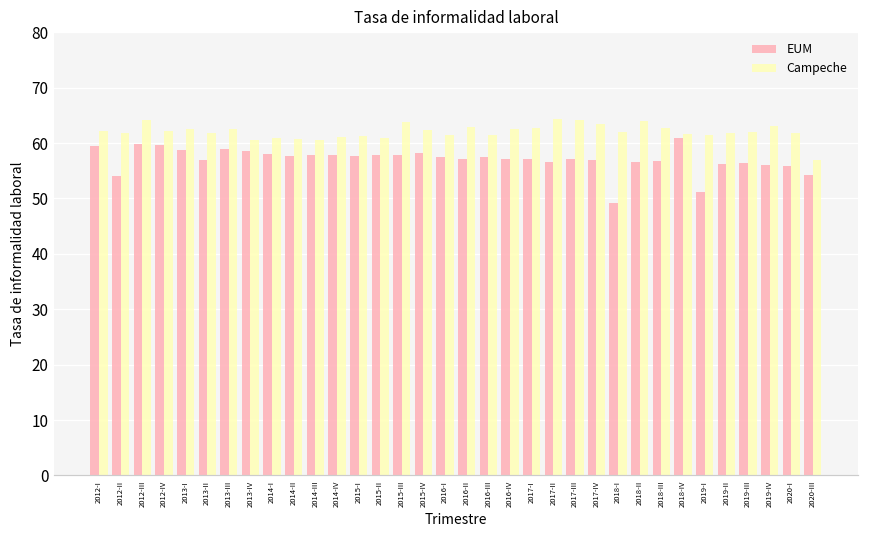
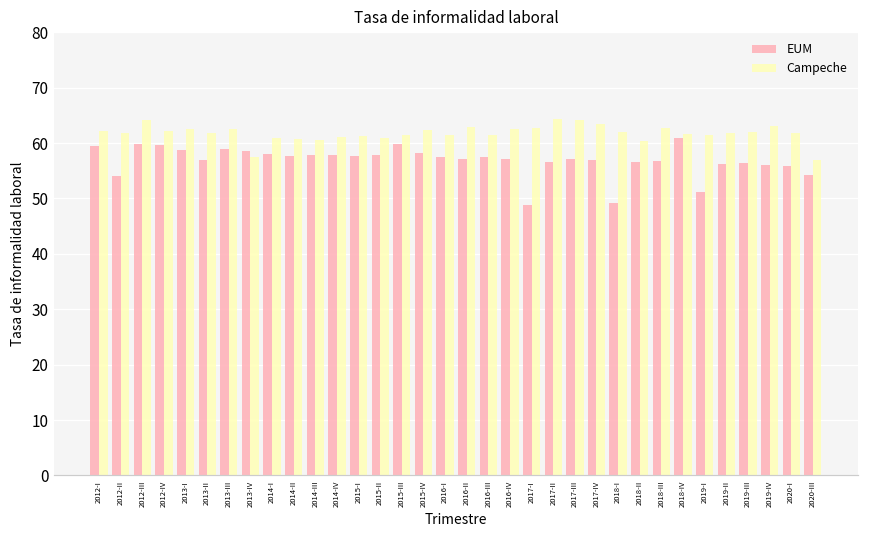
  {
    "EUM": {
      "2012-I": 59,
      "2012-II": 54,
      "2012-III": 60,
      "2012-IV": 60,
      "2013-I": 59,
      "2013-II": 57,
      "2013-III": 59,
      "2013-IV": 59,
      "2014-I": 58,
      "2014-II": 58,
      "2014-III": 58,
      "2014-IV": 58,
      "2015-I": 58,
      "2015-II": 58,
-     "2015-III": 58,
+     "2015-III": 60,
      "2015-IV": 58,
      "2016-I": 57,
      "2016-II": 57,
      "2016-III": 57,
      "2016-IV": 57,
-     "2017-I": 57,
+     "2017-I": 49,
      "2017-II": 57,
      "2017-III": 57,
      "2017-IV": 57,
      "2018-I": 49,
      "2018-II": 57,
      "2018-III": 57,
      "2018-IV": 61,
      "2019-I": 51,
      "2019-II": 56,
      "2019-III": 56,
      "2019-IV": 56,
      "2020-I": 56,
      "2020-III": 54
    },
    "Campeche": {
      "2012-I": 62,
      "2012-II": 62,
      "2012-III": 64,
      "2012-IV": 62,
      "2013-I": 63,
      "2013-II": 62,
      "2013-III": 63,
-     "2013-IV": 61,
+     "2013-IV": 57,
      "2014-I": 61,
      "2014-II": 61,
      "2014-III": 61,
      "2014-IV": 61,
      "2015-I": 61,
      "2015-II": 61,
-     "2015-III": 64,
+     "2015-III": 62,
      "2015-IV": 62,
      "2016-I": 61,
      "2016-II": 63,
      "2016-III": 62,
      "2016-IV": 63,
      "2017-I": 63,
      "2017-II": 64,
      "2017-III": 64,
      "2017-IV": 63,
      "2018-I": 62,
-     "2018-II": 64,
+     "2018-II": 60,
      "2018-III": 63,
      "2018-IV": 62,
      "2019-I": 61,
      "2019-II": 62,
      "2019-III": 62,
      "2019-IV": 63,
      "2020-I": 62,
      "2020-III": 57
    }
  }
